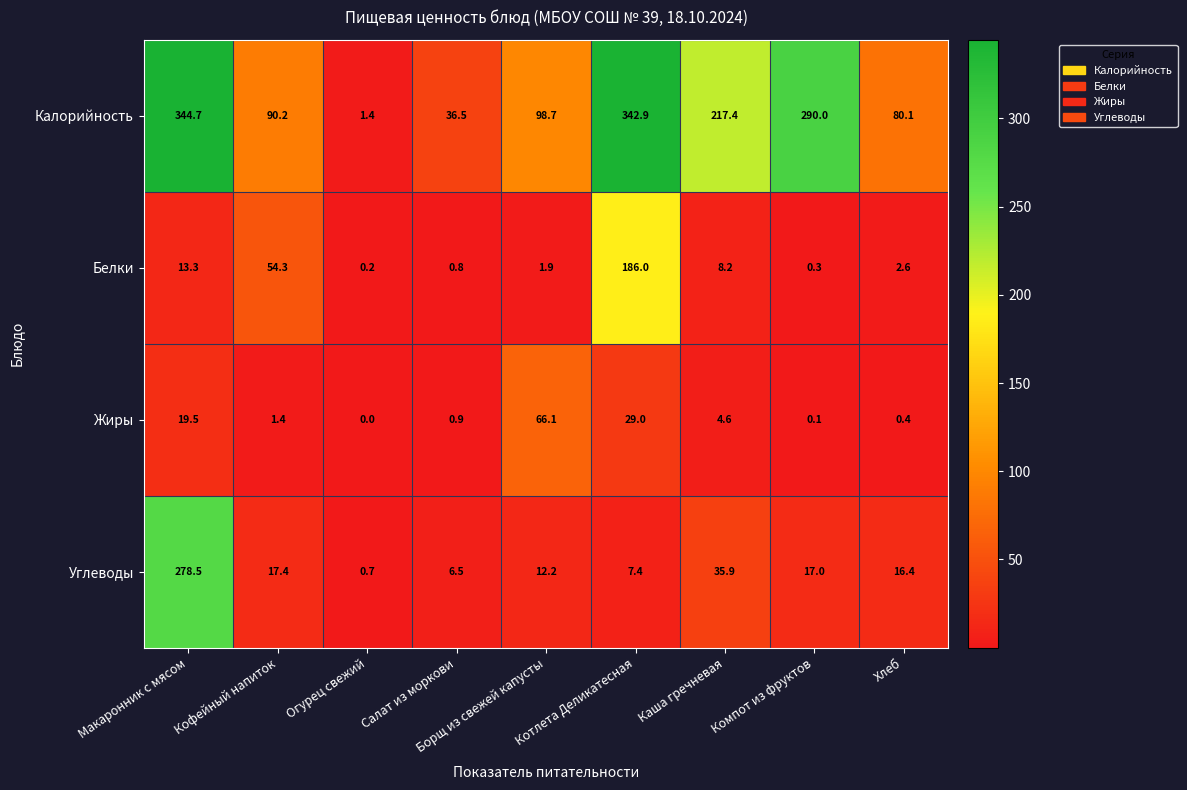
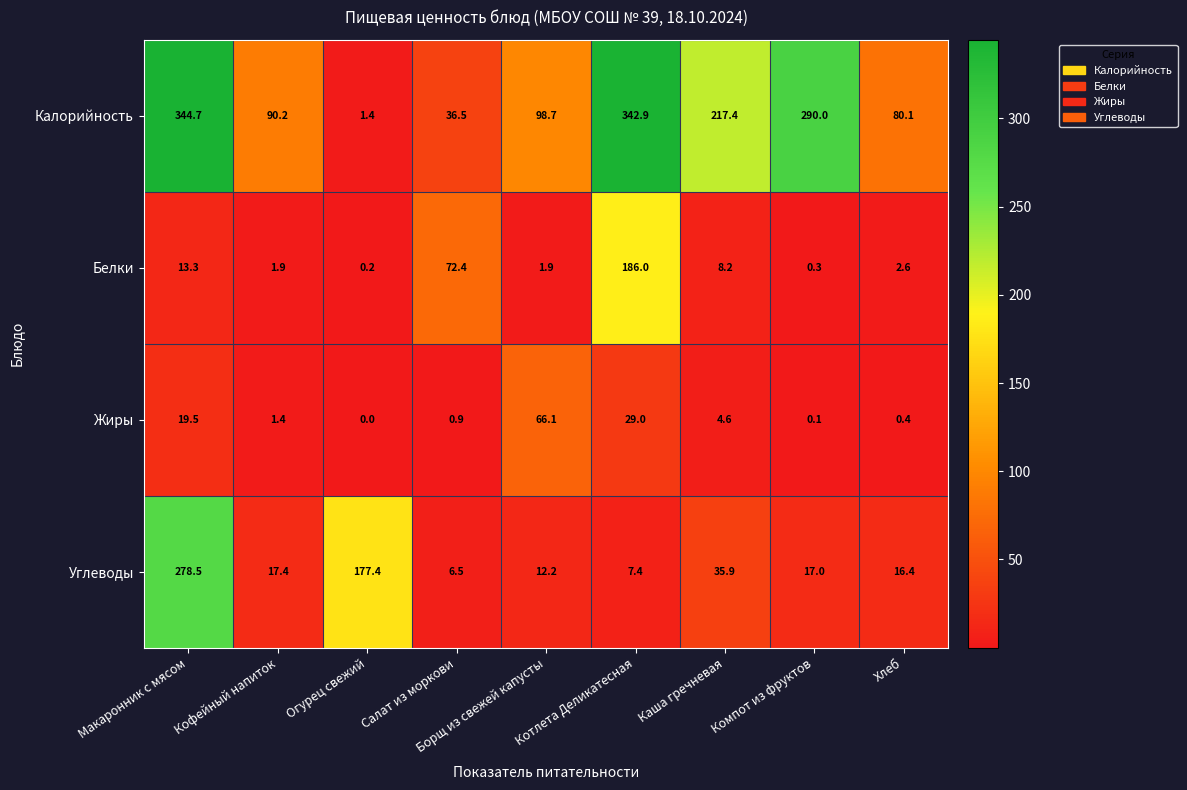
  {
    "Калорийность": {
      "Макаронник с мясом": 344.7,
      "Кофейный напиток": 90.2,
      "Огурец свежий": 1.4,
      "Салат из моркови": 36.5,
      "Борщ из свежей капусты": 98.7,
      "Котлета Деликатесная": 342.9,
      "Каша гречневая": 217.4,
      "Компот из фруктов": 290.0,
      "Хлеб": 80.1
    },
    "Белки": {
      "Макаронник с мясом": 13.3,
-     "Кофейный напиток": 54.3,
+     "Кофейный напиток": 1.9,
      "Огурец свежий": 0.2,
-     "Салат из моркови": 0.8,
+     "Салат из моркови": 72.4,
      "Борщ из свежей капусты": 1.9,
      "Котлета Деликатесная": 186.0,
      "Каша гречневая": 8.2,
      "Компот из фруктов": 0.3,
      "Хлеб": 2.6
    },
    "Жиры": {
      "Макаронник с мясом": 19.5,
      "Кофейный напиток": 1.4,
      "Огурец свежий": 0.0,
      "Салат из моркови": 0.9,
      "Борщ из свежей капусты": 66.1,
      "Котлета Деликатесная": 29.0,
      "Каша гречневая": 4.6,
      "Компот из фруктов": 0.1,
      "Хлеб": 0.4
    },
    "Углеводы": {
      "Макаронник с мясом": 278.5,
      "Кофейный напиток": 17.4,
-     "Огурец свежий": 0.7,
+     "Огурец свежий": 177.4,
      "Салат из моркови": 6.5,
      "Борщ из свежей капусты": 12.2,
      "Котлета Деликатесная": 7.4,
      "Каша гречневая": 35.9,
      "Компот из фруктов": 17.0,
      "Хлеб": 16.4
    }
  }
